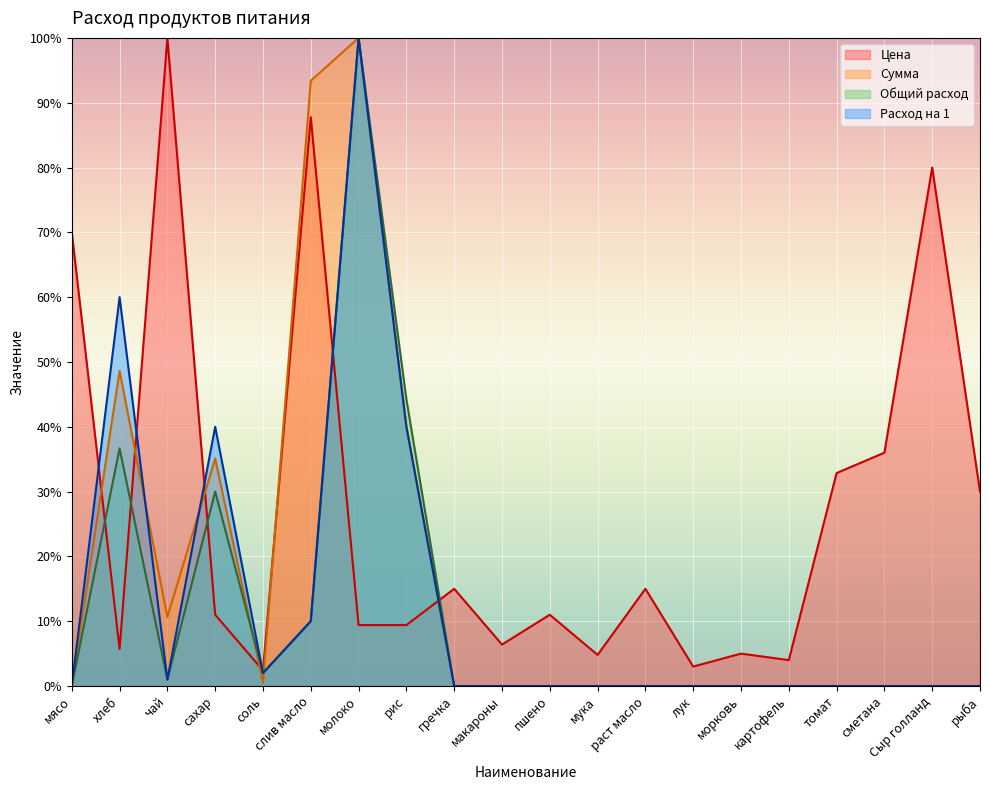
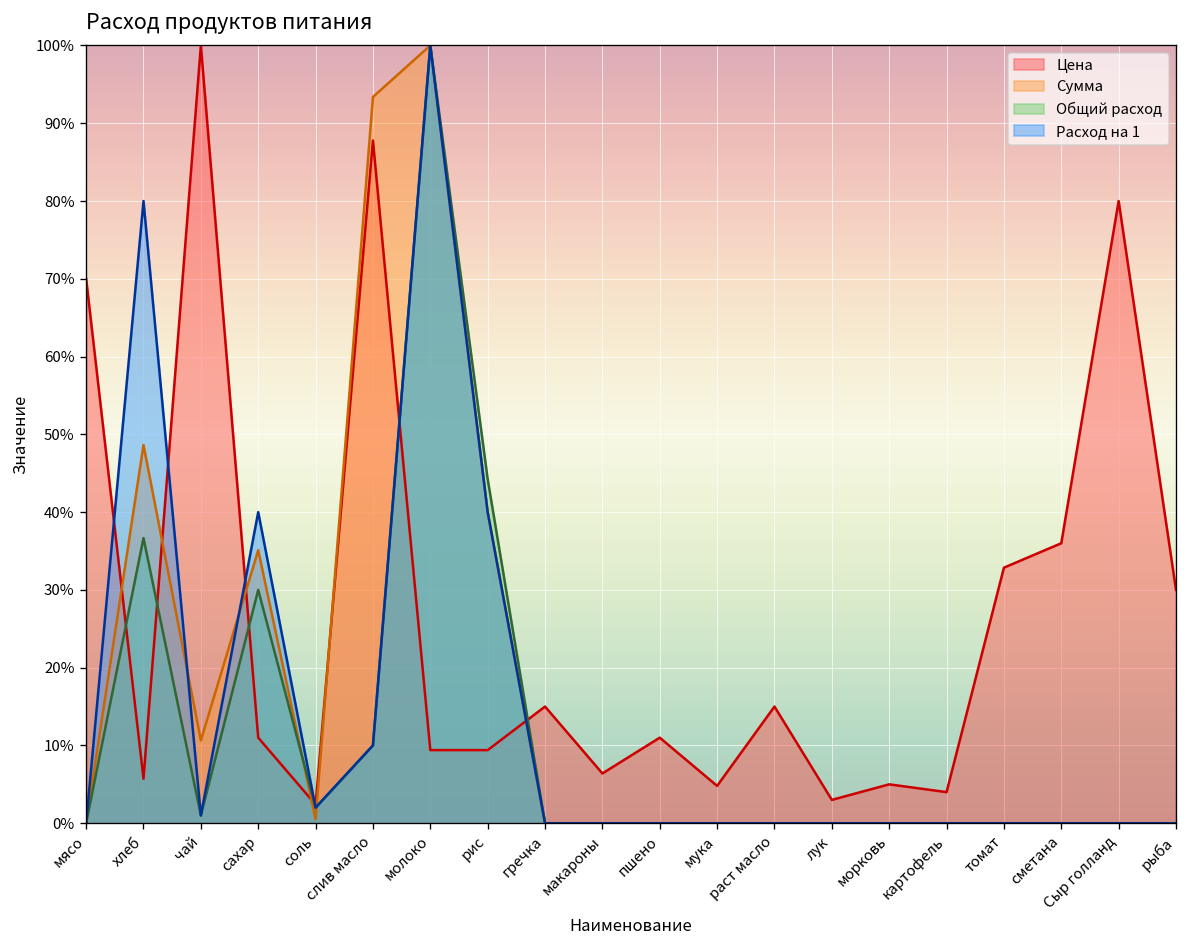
  {
    "Общий расход": {
      "хлеб": "37%",
      "сахар": "30%",
      "рис": "44%"
    },
    "Расход на 1": {
-     "хлеб": "60%",
+     "хлеб": "80%",
      "сахар": "40%"
    }
  }
